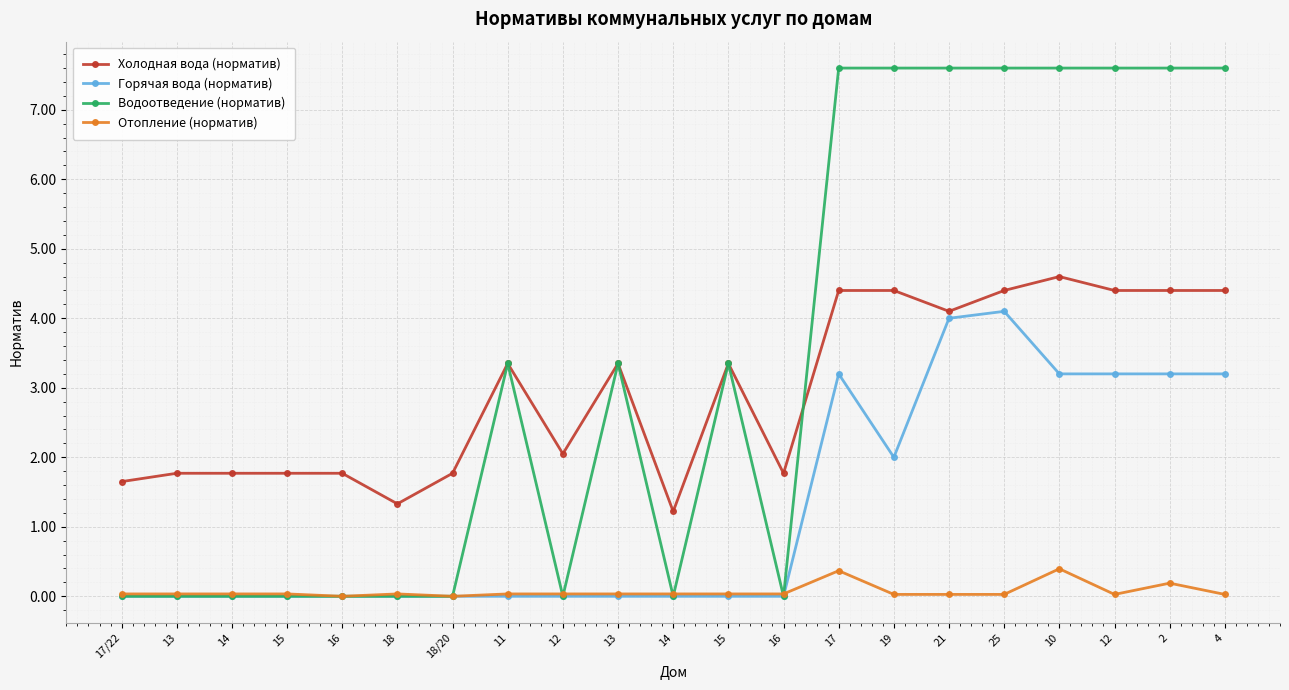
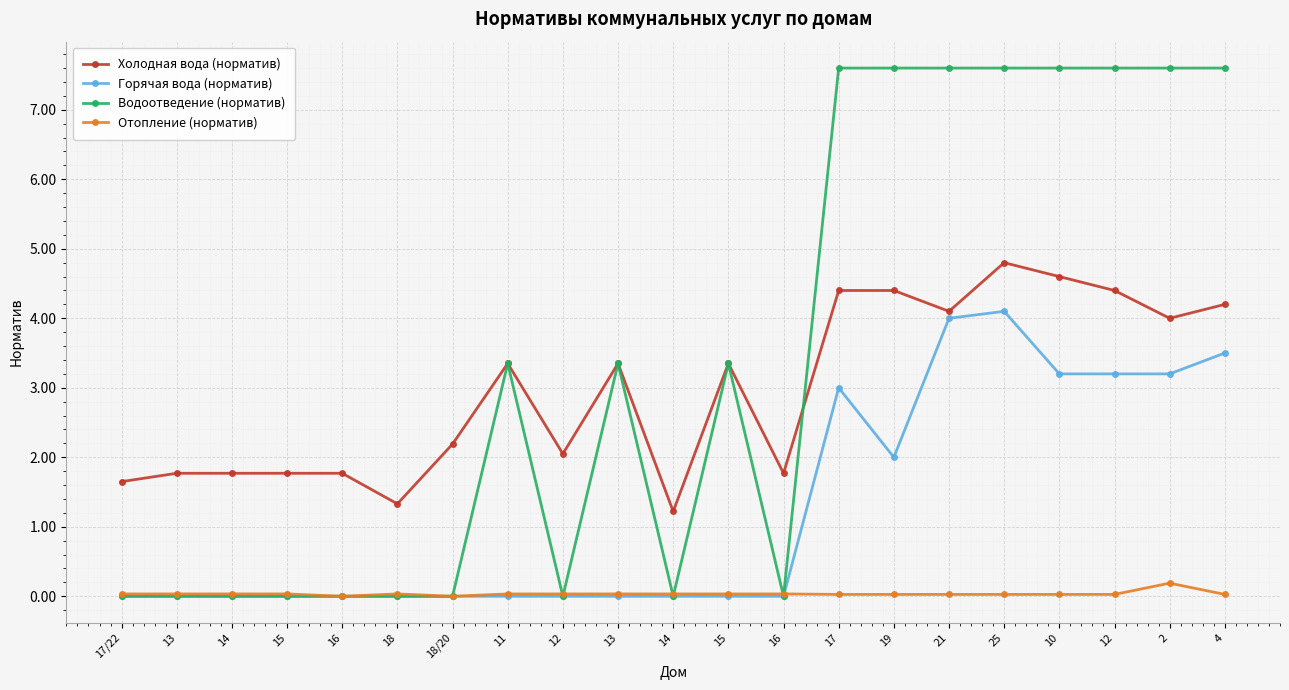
  {
    "Холодная вода (норматив)": {
      "17/22": 1.7,
      "18": 1.3,
-     "18/20": 1.8,
+     "18/20": 2.2,
      "17": 4.4,
      "19": 4.4,
      "21": 4.1,
-     "25": 4.4,
+     "25": 4.8,
      "10": 4.6,
-     "2": 4.4,
-     "4": 4.4
+     "2": 4.0,
+     "4": 4.2
    },
    "Горячая вода (норматив)": {
-     "17": 3.2,
+     "17": 3.0,
      "19": 2.0,
      "21": 4.0,
      "25": 4.1,
      "10": 3.2,
      "2": 3.2,
-     "4": 3.2
+     "4": 3.5
    },
    "Водоотведение (норматив)": {
      "17": 7.6,
      "19": 7.6,
      "21": 7.6,
      "25": 7.6,
      "10": 7.6,
      "2": 7.6,
      "4": 7.6
    },
    "Отопление (норматив)": {
-     "17": 0.4,
+     "17": 0.0,
      "19": 0.0,
      "21": 0.0,
      "25": 0.0,
-     "10": 0.4,
+     "10": 0.0,
      "2": 0.2,
      "4": 0.0
    }
  }
